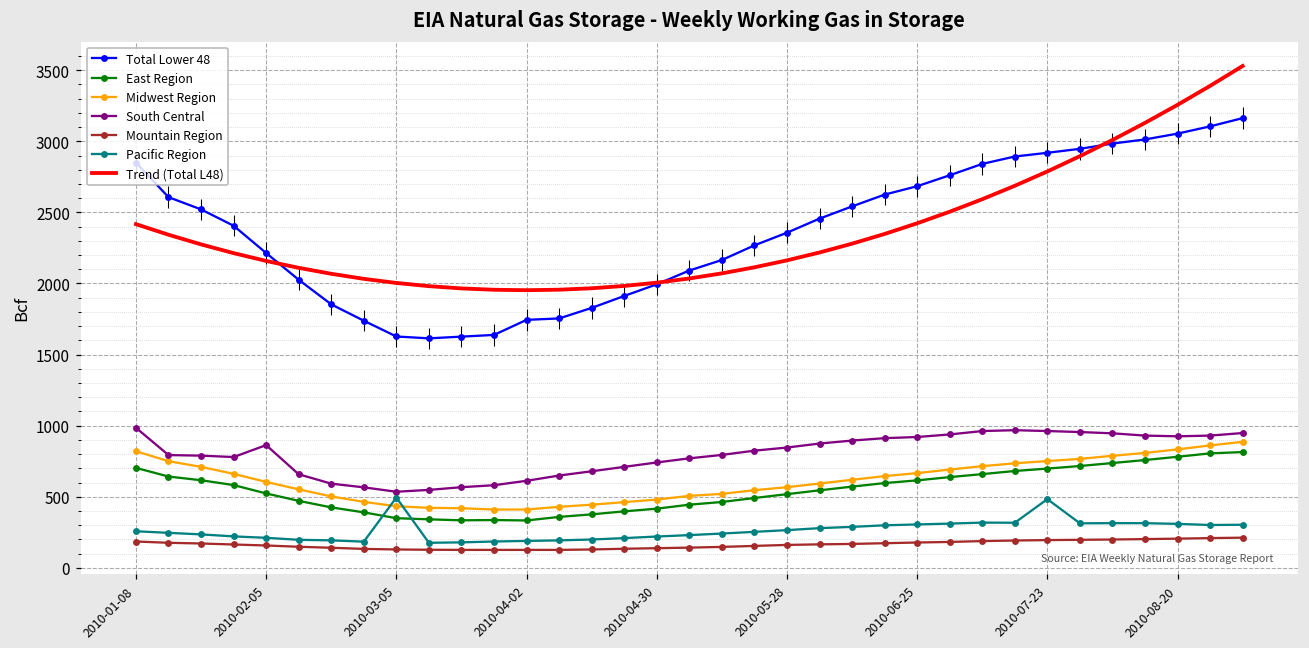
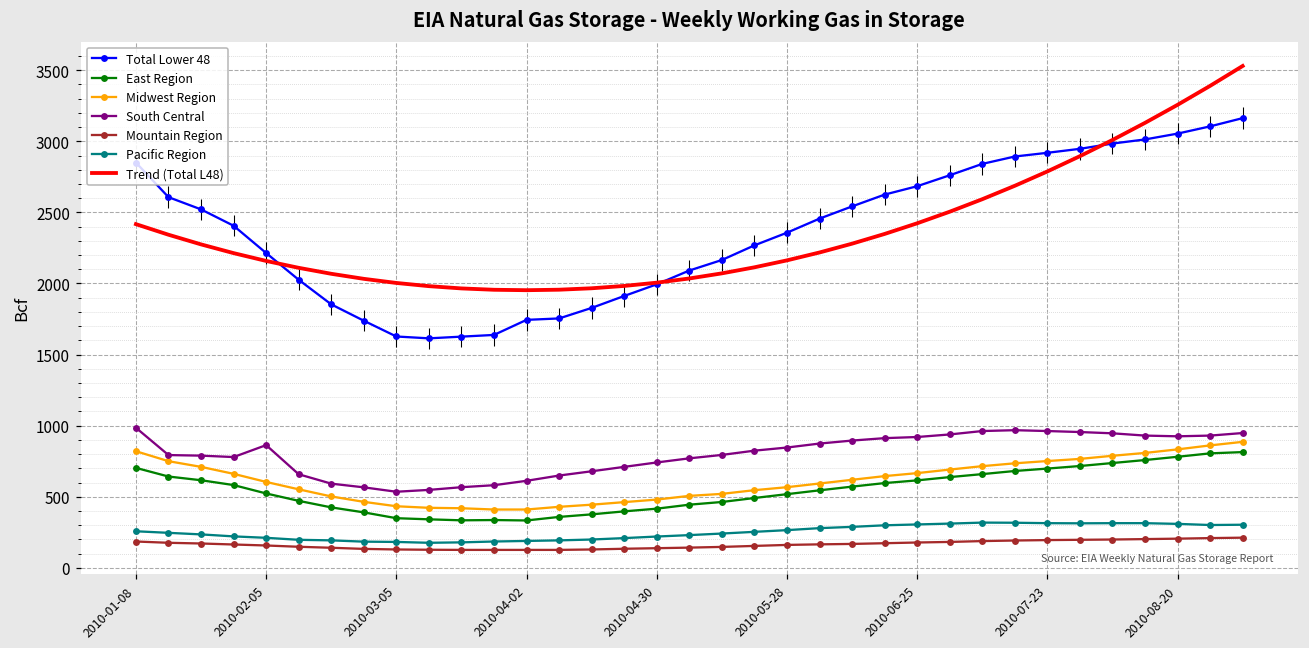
  {
    "Total Lower 48": {
      "2010-02-05": 2210,
      "2010-03-05": 1630,
      "2010-04-02": 1740,
      "2010-05-28": 2360,
      "2010-06-25": 2680,
      "2010-07-23": 2920,
      "2010-08-20": 3050
    },
    "East Region": {
      "2010-01-08": 700,
      "2010-02-05": 520,
      "2010-03-05": 350,
      "2010-04-02": 330,
      "2010-04-30": 420,
      "2010-05-28": 520,
      "2010-06-25": 620,
      "2010-07-23": 700,
      "2010-08-20": 780
    },
    "Midwest Region": {
      "2010-01-08": 820,
      "2010-02-05": 600,
      "2010-03-05": 430,
      "2010-04-02": 410,
      "2010-04-30": 480,
      "2010-05-28": 570,
      "2010-06-25": 670,
      "2010-07-23": 750,
      "2010-08-20": 830
    },
    "South Central": {
      "2010-01-08": 990,
      "2010-02-05": 860,
      "2010-03-05": 540,
      "2010-04-02": 610,
      "2010-04-30": 740,
      "2010-05-28": 850,
      "2010-06-25": 920,
      "2010-07-23": 960,
      "2010-08-20": 930
    },
    "Mountain Region": {
      "2010-01-08": 190,
      "2010-02-05": 160,
      "2010-03-05": 130,
      "2010-04-02": 130,
      "2010-04-30": 140,
      "2010-05-28": 160,
      "2010-06-25": 180,
      "2010-07-23": 200,
      "2010-08-20": 210
    },
    "Pacific Region": {
      "2010-01-08": 260,
      "2010-02-05": 210,
-     "2010-03-05": 490,
+     "2010-03-05": 180,
      "2010-04-02": 190,
      "2010-04-30": 220,
      "2010-05-28": 270,
      "2010-06-25": 310,
-     "2010-07-23": 480,
+     "2010-07-23": 310,
      "2010-08-20": 310
    },
    "Trend (Total L48)": {
      "2010-01-08": 2420,
      "2010-02-05": 2160,
      "2010-03-05": 2000,
      "2010-04-02": 1950,
      "2010-05-28": 2160,
      "2010-06-25": 2420,
      "2010-07-23": 2790,
      "2010-08-20": 3260
    }
  }
